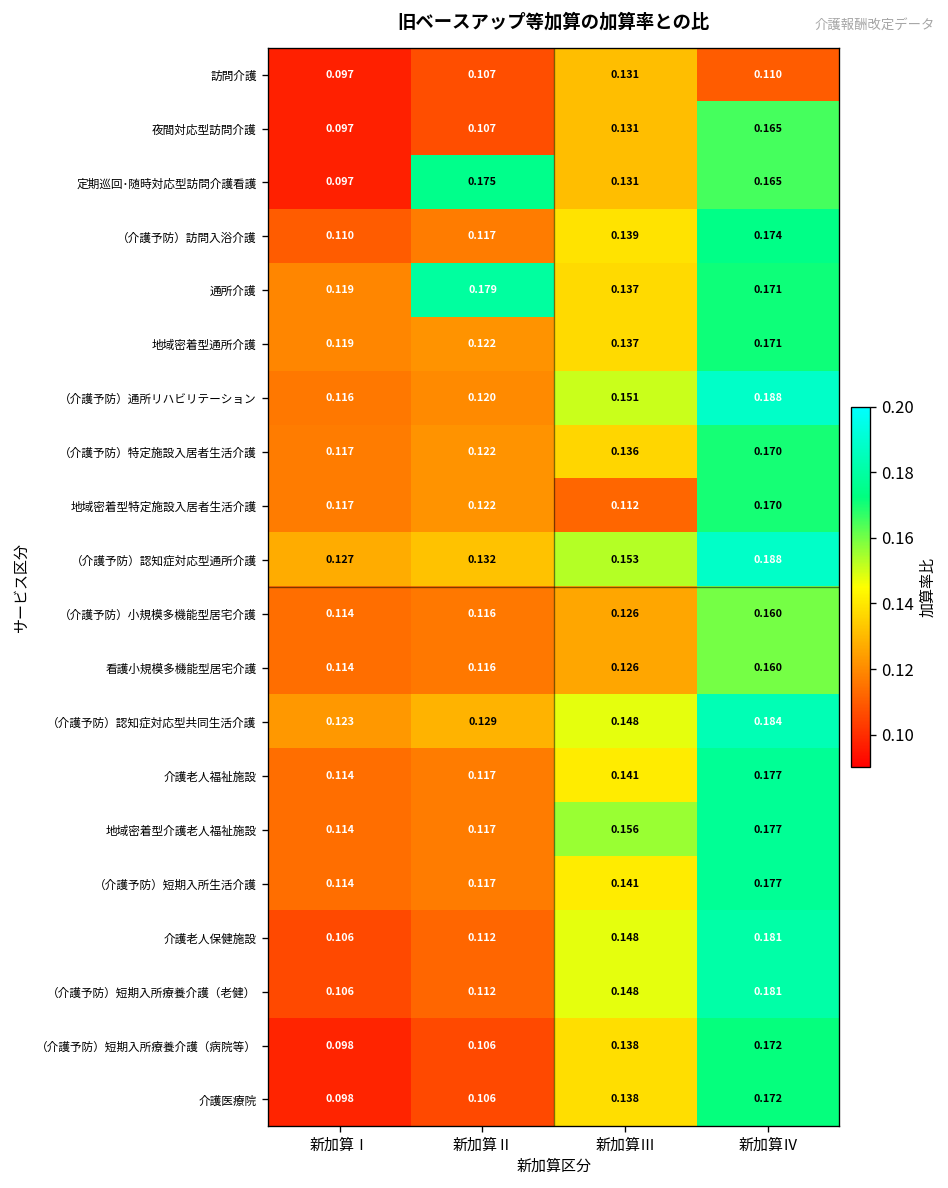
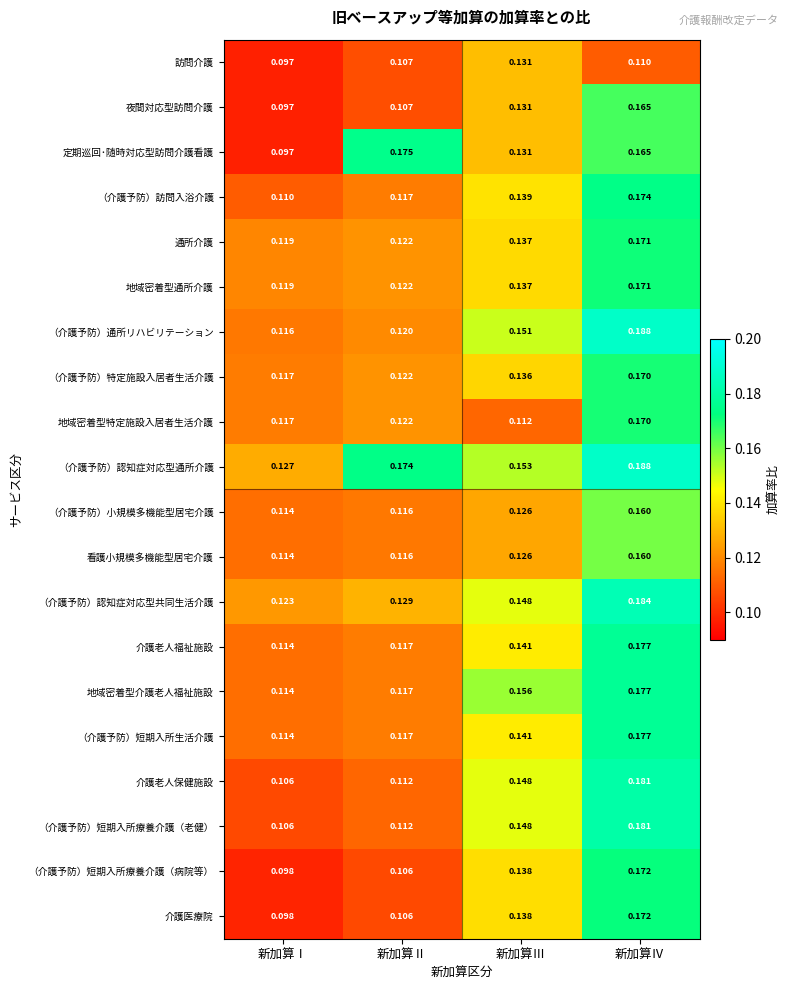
  {
    "訪問介護": {
      "新加算Ⅰ": 0.097,
      "新加算Ⅱ": 0.107,
      "新加算Ⅲ": 0.131,
      "新加算Ⅳ": 0.110
    },
    "夜間対応型訪問介護": {
      "新加算Ⅰ": 0.097,
      "新加算Ⅱ": 0.107,
      "新加算Ⅲ": 0.131,
      "新加算Ⅳ": 0.165
    },
    "定期巡回･随時対応型訪問介護看護": {
      "新加算Ⅰ": 0.097,
      "新加算Ⅱ": 0.175,
      "新加算Ⅲ": 0.131,
      "新加算Ⅳ": 0.165
    },
    "（介護予防）訪問入浴介護": {
      "新加算Ⅰ": 0.110,
      "新加算Ⅱ": 0.117,
      "新加算Ⅲ": 0.139,
      "新加算Ⅳ": 0.174
    },
    "通所介護": {
      "新加算Ⅰ": 0.119,
-     "新加算Ⅱ": 0.179,
+     "新加算Ⅱ": 0.122,
      "新加算Ⅲ": 0.137,
      "新加算Ⅳ": 0.171
    },
    "地域密着型通所介護": {
      "新加算Ⅰ": 0.119,
      "新加算Ⅱ": 0.122,
      "新加算Ⅲ": 0.137,
      "新加算Ⅳ": 0.171
    },
    "（介護予防）通所リハビリテーション": {
      "新加算Ⅰ": 0.116,
      "新加算Ⅱ": 0.120,
      "新加算Ⅲ": 0.151,
      "新加算Ⅳ": 0.188
    },
    "（介護予防）特定施設入居者生活介護": {
      "新加算Ⅰ": 0.117,
      "新加算Ⅱ": 0.122,
      "新加算Ⅲ": 0.136,
      "新加算Ⅳ": 0.170
    },
    "地域密着型特定施設入居者生活介護": {
      "新加算Ⅰ": 0.117,
      "新加算Ⅱ": 0.122,
      "新加算Ⅲ": 0.112,
      "新加算Ⅳ": 0.170
    },
    "（介護予防）認知症対応型通所介護": {
      "新加算Ⅰ": 0.127,
-     "新加算Ⅱ": 0.132,
+     "新加算Ⅱ": 0.174,
      "新加算Ⅲ": 0.153,
      "新加算Ⅳ": 0.188
    },
    "（介護予防）小規模多機能型居宅介護": {
      "新加算Ⅰ": 0.114,
      "新加算Ⅱ": 0.116,
      "新加算Ⅲ": 0.126,
      "新加算Ⅳ": 0.160
    },
    "看護小規模多機能型居宅介護": {
      "新加算Ⅰ": 0.114,
      "新加算Ⅱ": 0.116,
      "新加算Ⅲ": 0.126,
      "新加算Ⅳ": 0.160
    },
    "（介護予防）認知症対応型共同生活介護": {
      "新加算Ⅰ": 0.123,
      "新加算Ⅱ": 0.129,
      "新加算Ⅲ": 0.148,
      "新加算Ⅳ": 0.184
    },
    "介護老人福祉施設": {
      "新加算Ⅰ": 0.114,
      "新加算Ⅱ": 0.117,
      "新加算Ⅲ": 0.141,
      "新加算Ⅳ": 0.177
    },
    "地域密着型介護老人福祉施設": {
      "新加算Ⅰ": 0.114,
      "新加算Ⅱ": 0.117,
      "新加算Ⅲ": 0.156,
      "新加算Ⅳ": 0.177
    },
    "（介護予防）短期入所生活介護": {
      "新加算Ⅰ": 0.114,
      "新加算Ⅱ": 0.117,
      "新加算Ⅲ": 0.141,
      "新加算Ⅳ": 0.177
    },
    "介護老人保健施設": {
      "新加算Ⅰ": 0.106,
      "新加算Ⅱ": 0.112,
      "新加算Ⅲ": 0.148,
      "新加算Ⅳ": 0.181
    },
    "（介護予防）短期入所療養介護（老健）": {
      "新加算Ⅰ": 0.106,
      "新加算Ⅱ": 0.112,
      "新加算Ⅲ": 0.148,
      "新加算Ⅳ": 0.181
    },
    "（介護予防）短期入所療養介護（病院等）": {
      "新加算Ⅰ": 0.098,
      "新加算Ⅱ": 0.106,
      "新加算Ⅲ": 0.138,
      "新加算Ⅳ": 0.172
    },
    "介護医療院": {
      "新加算Ⅰ": 0.098,
      "新加算Ⅱ": 0.106,
      "新加算Ⅲ": 0.138,
      "新加算Ⅳ": 0.172
    }
  }
